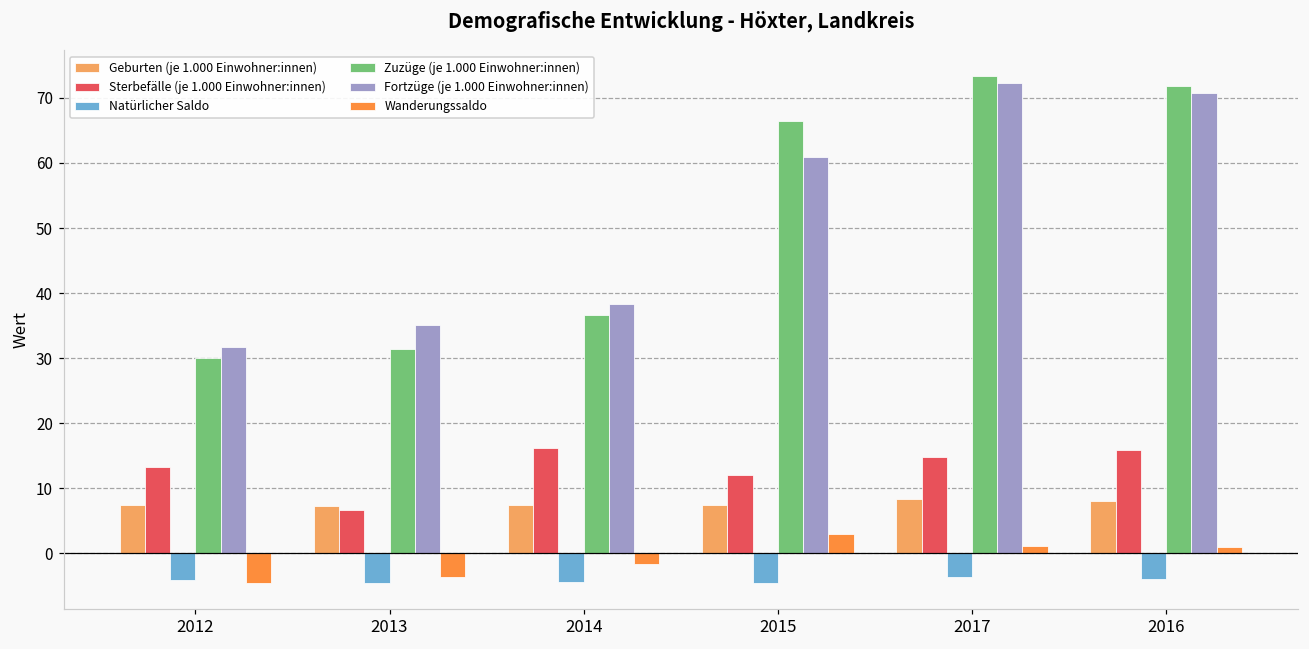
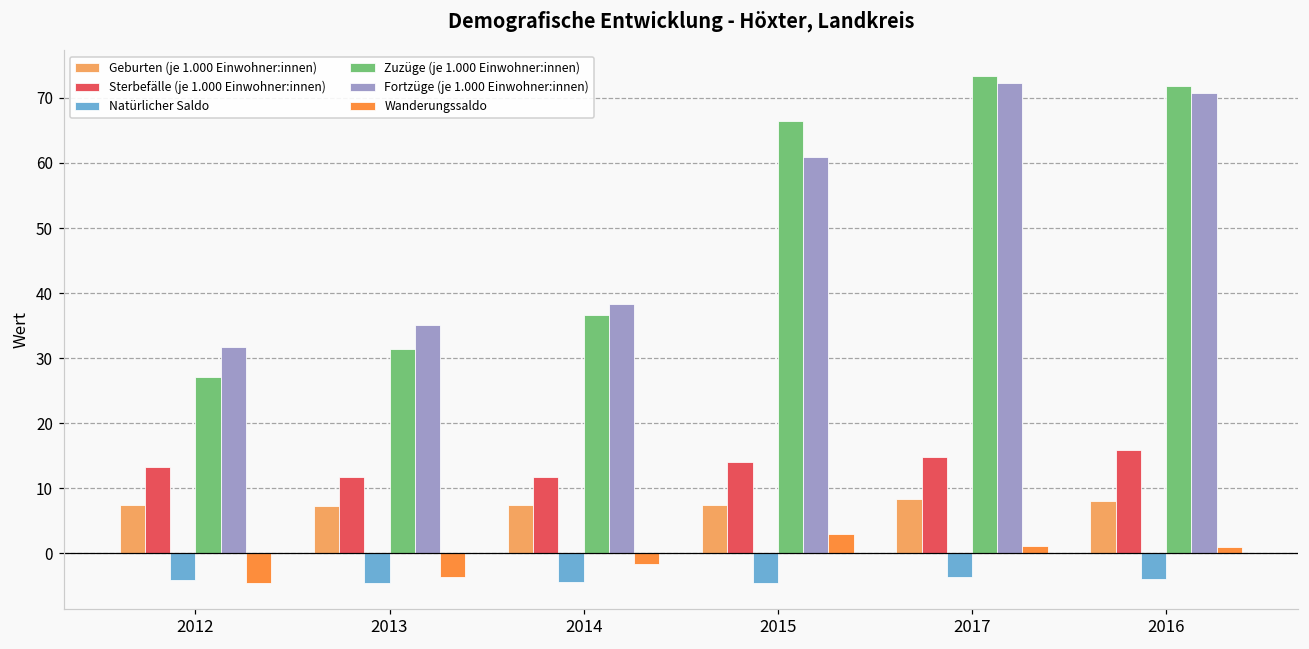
  {
    "Sterbefälle (je 1.000 Einwohner:innen)": {
      "2012": 13,
-     "2013": 7,
-     "2014": 16,
-     "2015": 12,
+     "2013": 12,
+     "2014": 12,
+     "2015": 14,
      "2017": 15,
      "2016": 16
    },
    "Zuzüge (je 1.000 Einwohner:innen)": {
-     "2012": 30,
+     "2012": 27,
      "2013": 31,
      "2014": 37,
      "2015": 66,
      "2017": 73,
      "2016": 72
    }
  }
